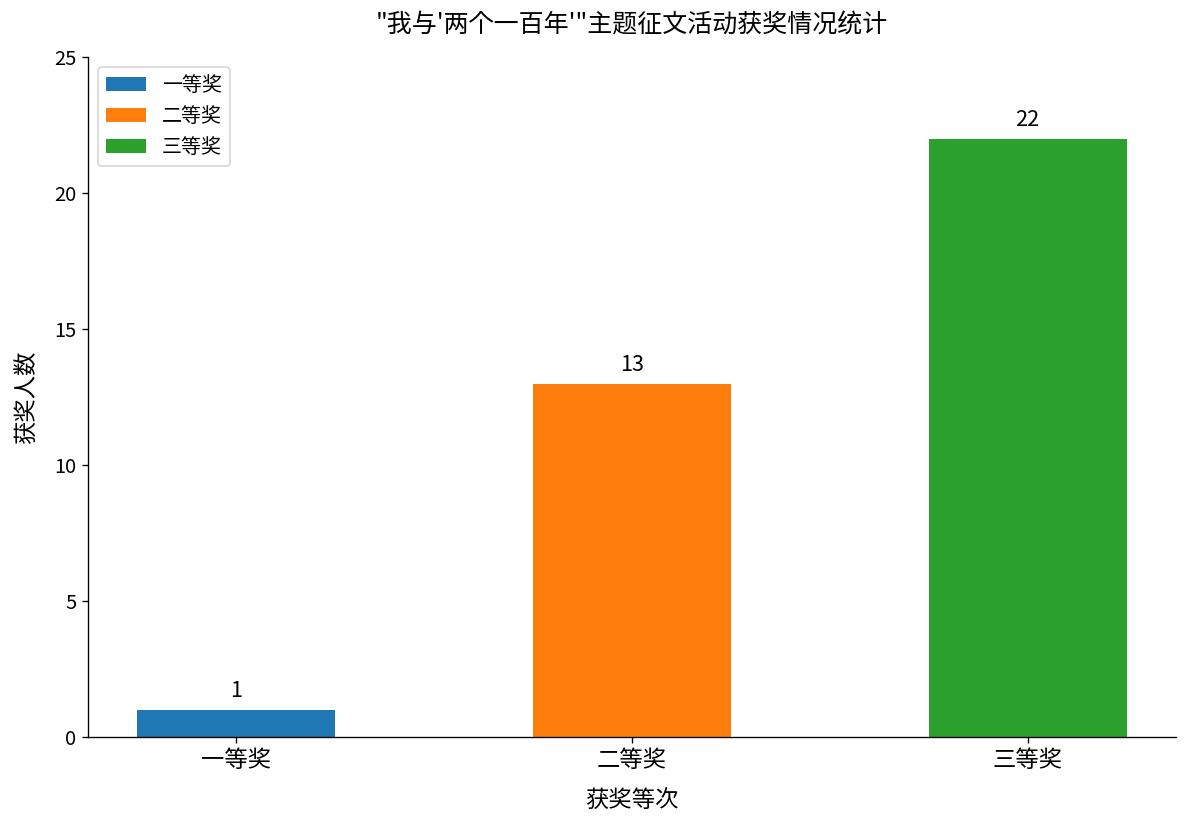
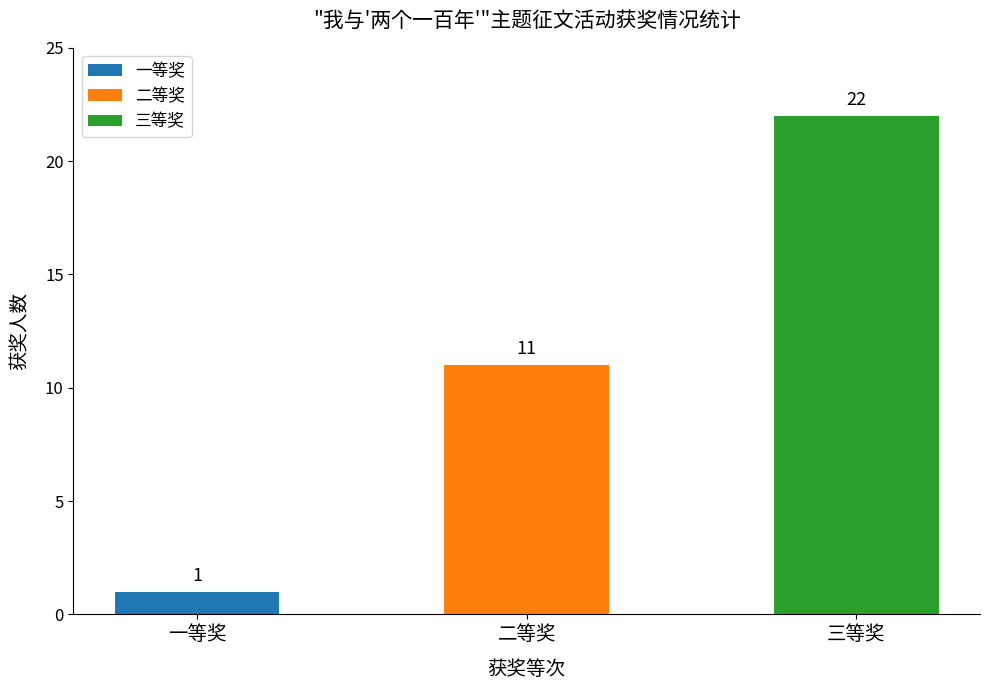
  {
    "一等奖": 1,
-   "二等奖": 13,
+   "二等奖": 11,
    "三等奖": 22
  }
